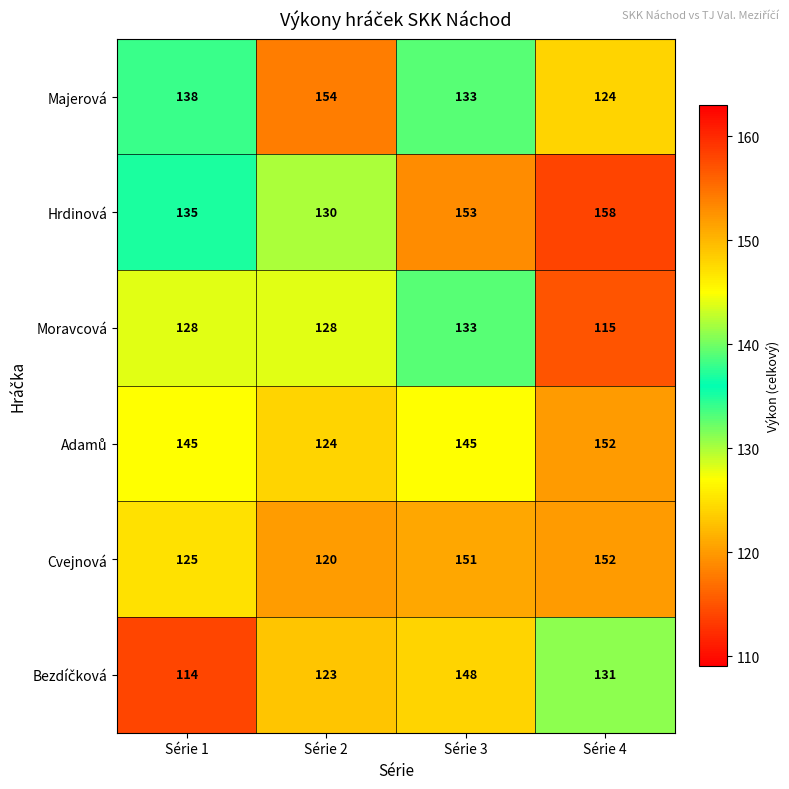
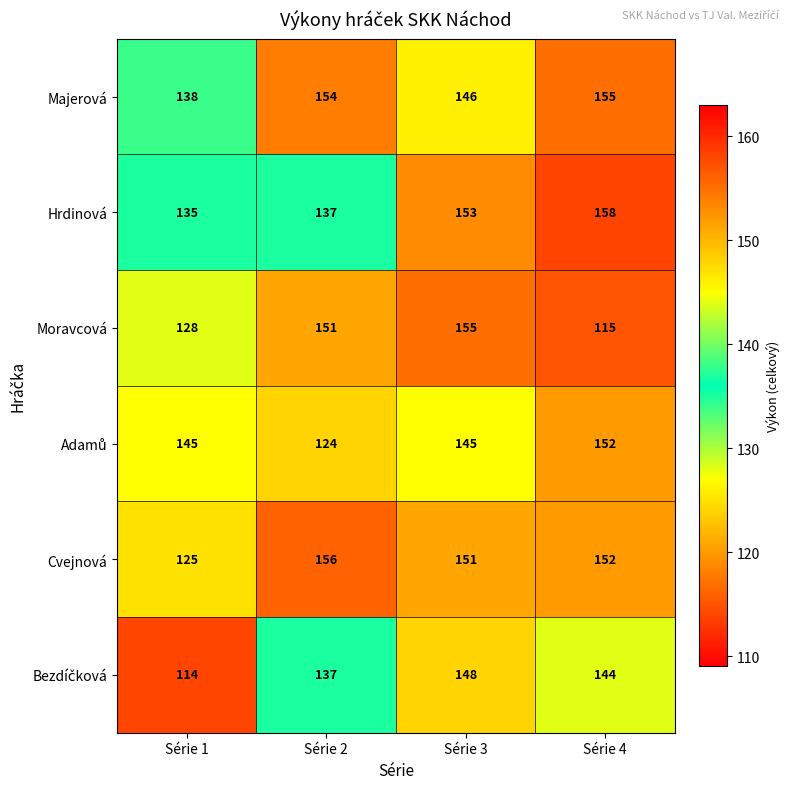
  {
    "Majerová": {
      "Série 1": 138,
      "Série 2": 154,
-     "Série 3": 133,
-     "Série 4": 124
+     "Série 3": 146,
+     "Série 4": 155
    },
    "Hrdinová": {
      "Série 1": 135,
-     "Série 2": 130,
+     "Série 2": 137,
      "Série 3": 153,
      "Série 4": 158
    },
    "Moravcová": {
      "Série 1": 128,
-     "Série 2": 128,
-     "Série 3": 133,
+     "Série 2": 151,
+     "Série 3": 155,
      "Série 4": 115
    },
    "Adamů": {
      "Série 1": 145,
      "Série 2": 124,
      "Série 3": 145,
      "Série 4": 152
    },
    "Cvejnová": {
      "Série 1": 125,
-     "Série 2": 120,
+     "Série 2": 156,
      "Série 3": 151,
      "Série 4": 152
    },
    "Bezdíčková": {
      "Série 1": 114,
-     "Série 2": 123,
+     "Série 2": 137,
      "Série 3": 148,
-     "Série 4": 131
+     "Série 4": 144
    }
  }
